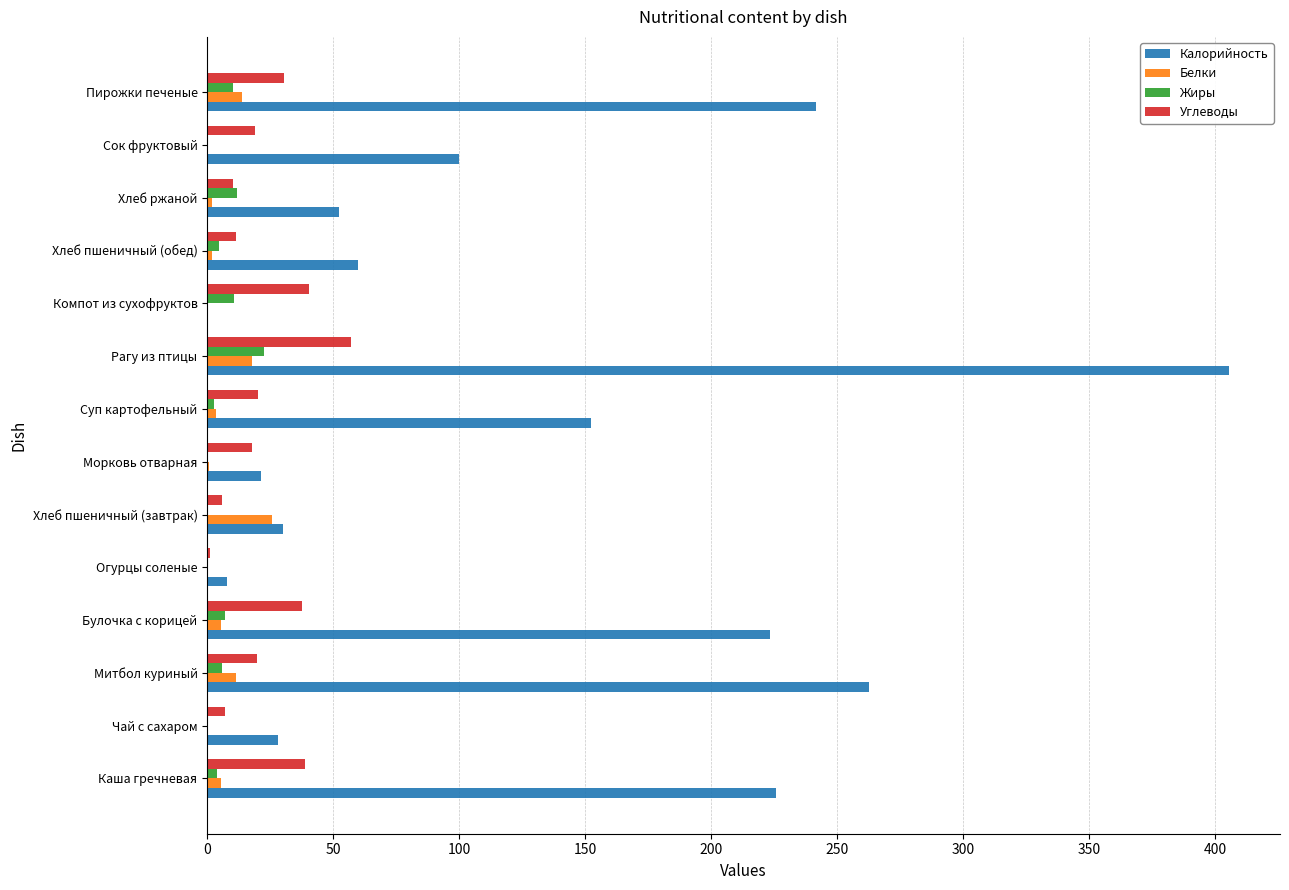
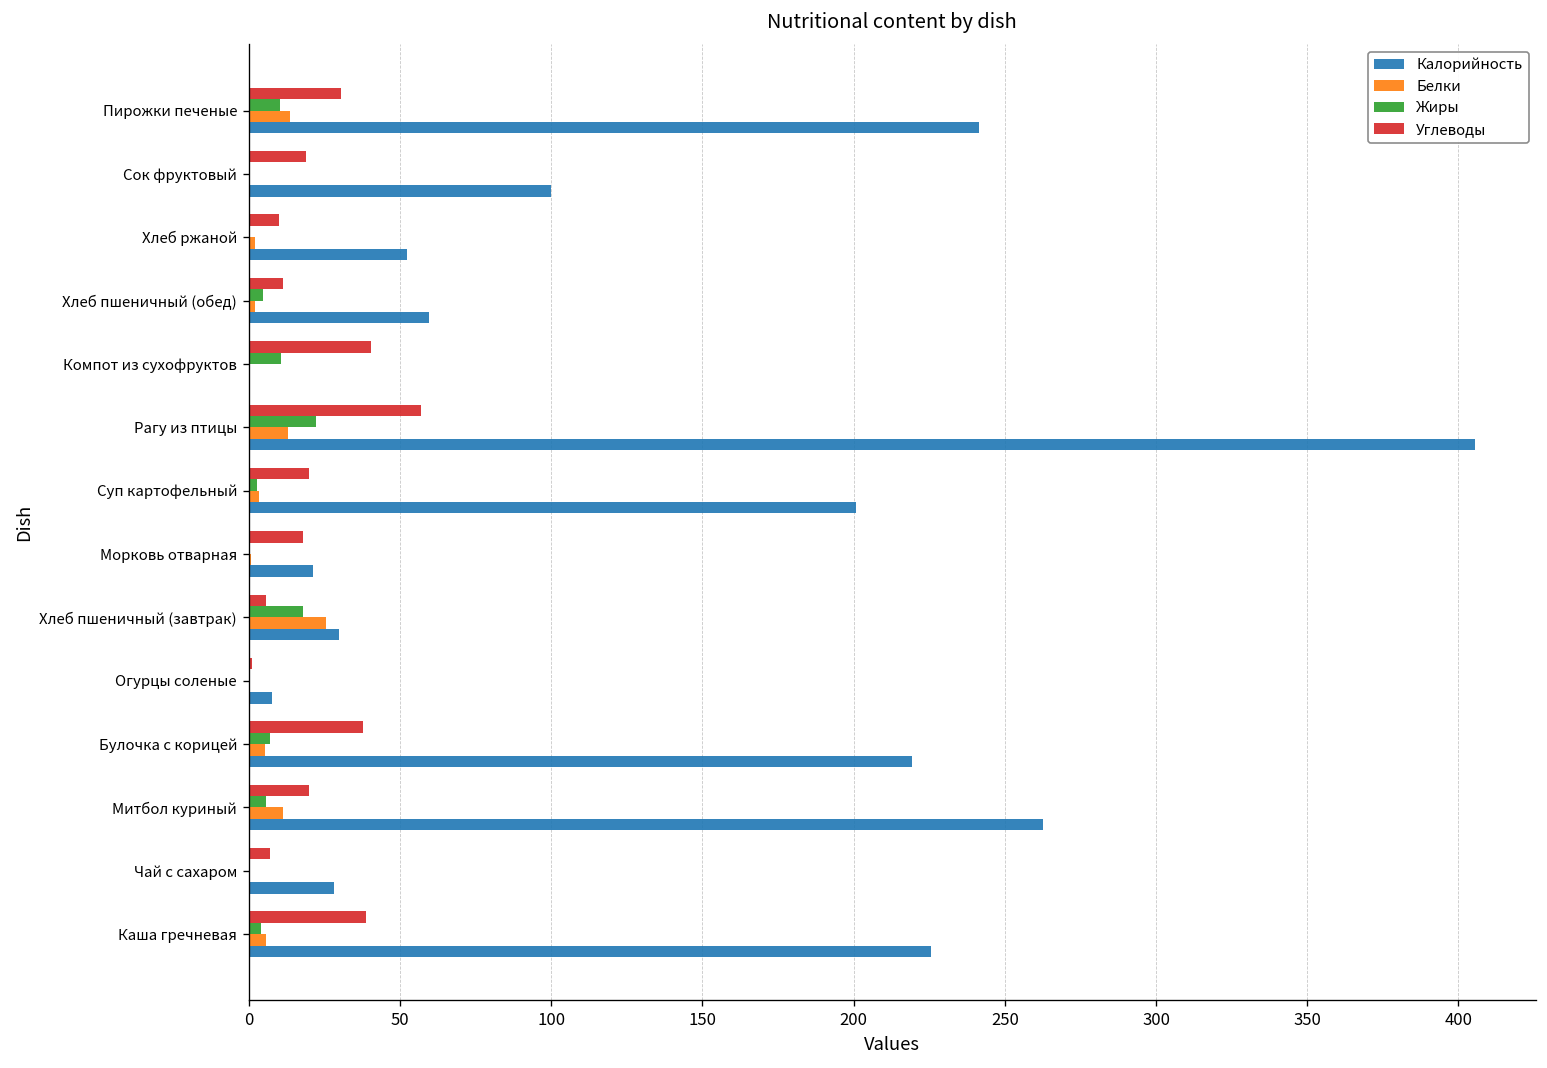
  {
    "Калорийность": {
      "Пирожки печеные": 241,
      "Сок фруктовый": 100,
      "Хлеб ржаной": 52,
      "Хлеб пшеничный (обед)": 60,
      "Рагу из птицы": 405,
-     "Суп картофельный": 152,
+     "Суп картофельный": 201,
      "Морковь отварная": 21,
      "Хлеб пшеничный (завтрак)": 30,
      "Огурцы соленые": 8,
-     "Булочка с корицей": 223,
+     "Булочка с корицей": 219,
      "Митбол куриный": 263,
      "Чай с сахаром": 28,
      "Каша гречневая": 226
    },
    "Белки": {
      "Пирожки печеные": 14,
      "Хлеб ржаной": 2,
      "Хлеб пшеничный (обед)": 2,
      "Компот из сухофруктов": 0,
-     "Рагу из птицы": 18,
+     "Рагу из птицы": 13,
      "Суп картофельный": 3,
      "Хлеб пшеничный (завтрак)": 25,
      "Булочка с корицей": 5,
      "Митбол куриный": 11,
      "Каша гречневая": 6
    },
    "Жиры": {
      "Пирожки печеные": 10,
-     "Хлеб ржаной": 12,
+     "Хлеб ржаной": 0,
      "Хлеб пшеничный (обед)": 5,
      "Компот из сухофруктов": 11,
      "Рагу из птицы": 22,
      "Суп картофельный": 3,
-     "Хлеб пшеничный (завтрак)": 0,
+     "Хлеб пшеничный (завтрак)": 18,
      "Булочка с корицей": 7,
      "Митбол куриный": 6,
      "Каша гречневая": 4
    },
    "Углеводы": {
      "Пирожки печеные": 31,
      "Сок фруктовый": 19,
      "Хлеб ржаной": 10,
      "Хлеб пшеничный (обед)": 11,
      "Компот из сухофруктов": 40,
      "Рагу из птицы": 57,
      "Суп картофельный": 20,
      "Морковь отварная": 18,
      "Хлеб пшеничный (завтрак)": 6,
      "Огурцы соленые": 1,
      "Булочка с корицей": 38,
      "Митбол куриный": 20,
      "Чай с сахаром": 7,
      "Каша гречневая": 39
    }
  }
